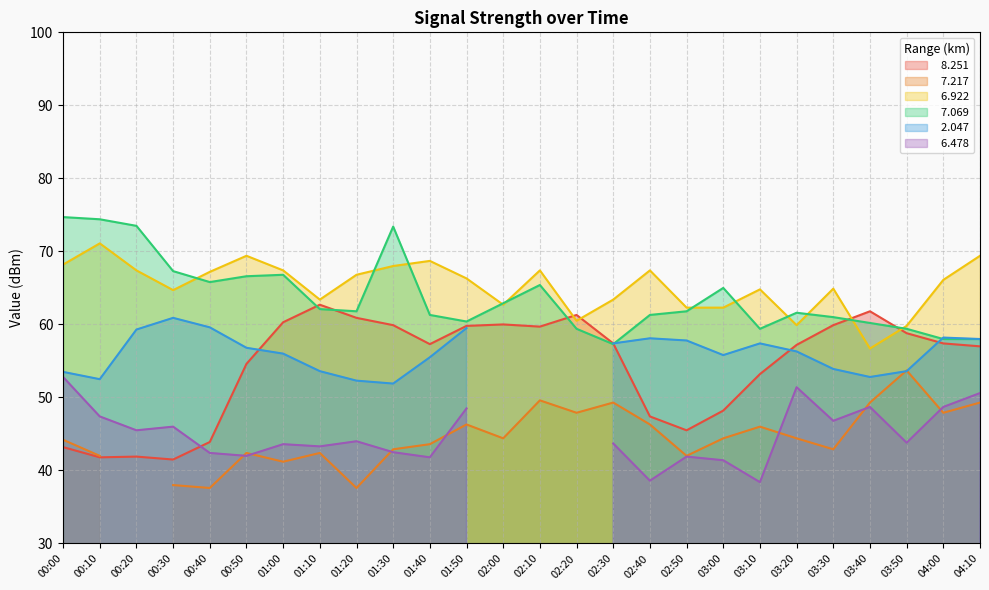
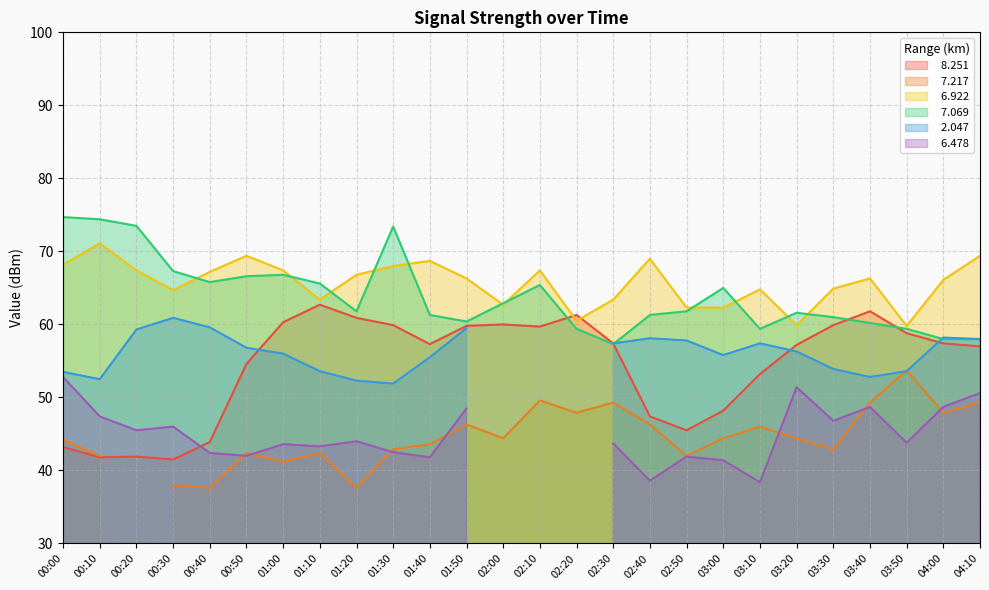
  {
    "6.922": {
      "00:00": 68,
      "00:10": 71,
      "00:20": 67,
      "00:30": 65,
      "00:40": 67,
      "00:50": 69,
      "01:00": 67,
      "01:10": 63,
      "01:20": 67,
      "01:30": 68,
      "01:40": 69,
      "01:50": 66,
      "02:10": 67,
      "02:20": 61,
      "02:30": 63,
-     "02:40": 67,
+     "02:40": 69,
      "02:50": 62,
      "03:00": 62,
      "03:10": 65,
      "03:20": 60,
      "03:30": 65,
-     "03:40": 57,
+     "03:40": 66,
      "03:50": 60,
      "04:00": 66,
      "04:10": 69
    },
    "7.069": {
      "00:00": 75,
      "00:10": 74,
      "00:20": 74,
      "00:30": 67,
      "00:40": 66,
      "00:50": 67,
      "01:00": 67,
-     "01:10": 62,
+     "01:10": 66,
      "01:20": 62,
      "01:30": 73,
      "01:40": 61,
      "01:50": 60,
      "02:10": 65,
      "02:20": 59,
      "02:40": 61,
      "02:50": 62,
      "03:00": 65,
      "03:10": 59,
      "03:20": 62,
      "03:30": 61,
      "03:40": 60,
      "03:50": 59
    }
  }
